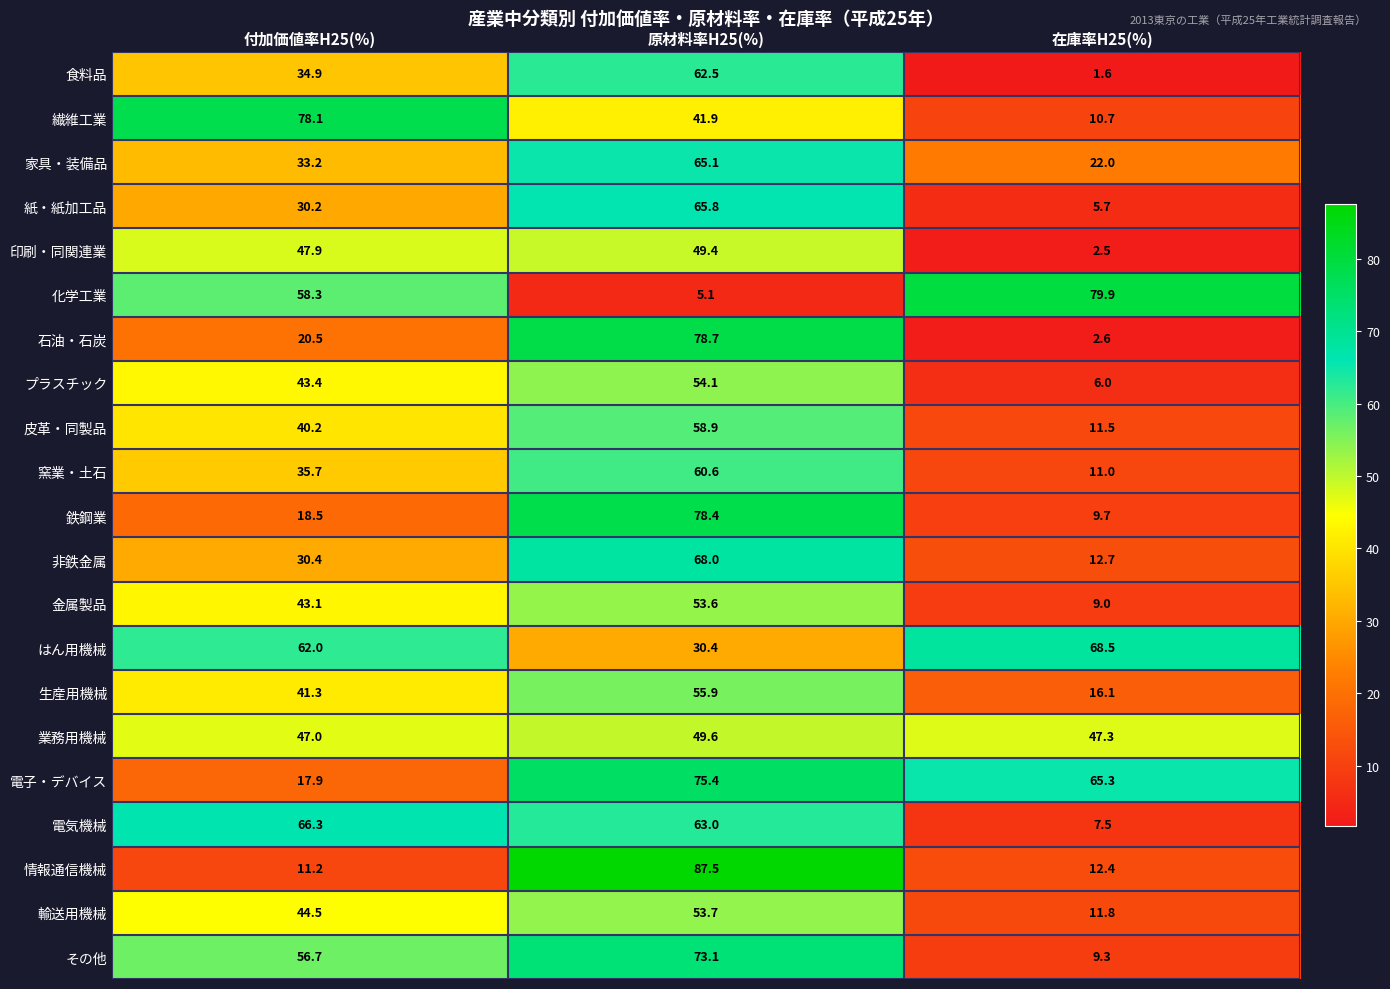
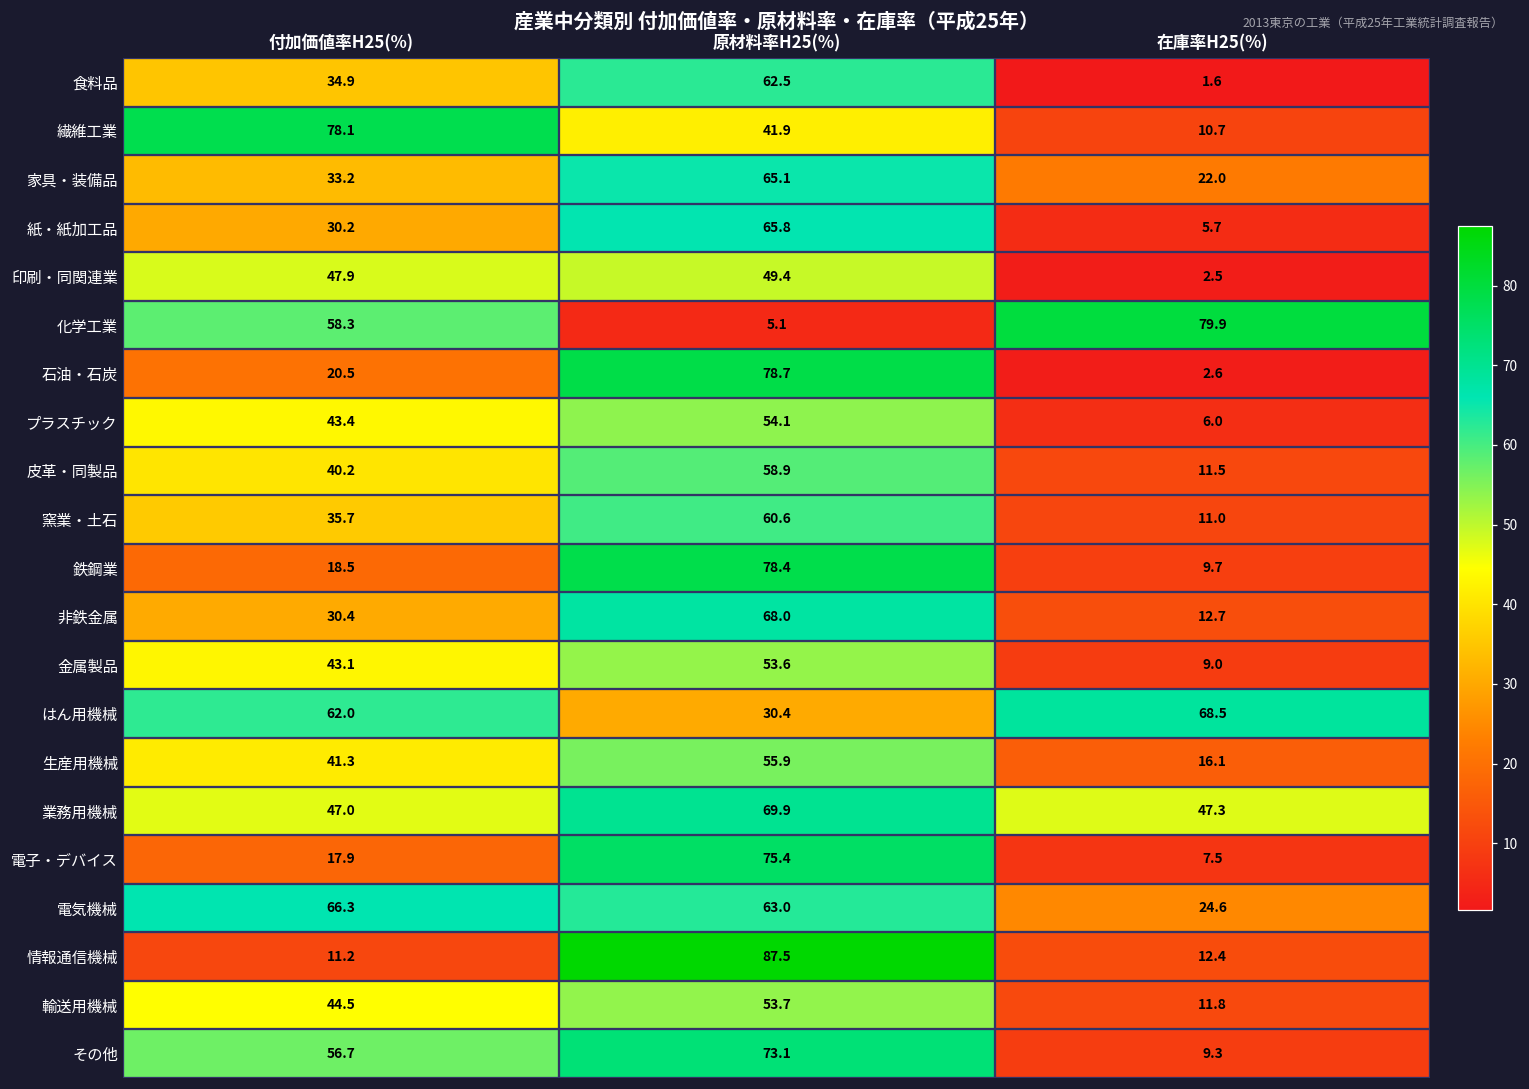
  {
    "食料品": {
      "付加価値率H25(%)": 34.9,
      "原材料率H25(%)": 62.5,
      "在庫率H25(%)": 1.6
    },
    "繊維工業": {
      "付加価値率H25(%)": 78.1,
      "原材料率H25(%)": 41.9,
      "在庫率H25(%)": 10.7
    },
    "家具・装備品": {
      "付加価値率H25(%)": 33.2,
      "原材料率H25(%)": 65.1,
      "在庫率H25(%)": 22.0
    },
    "紙・紙加工品": {
      "付加価値率H25(%)": 30.2,
      "原材料率H25(%)": 65.8,
      "在庫率H25(%)": 5.7
    },
    "印刷・同関連業": {
      "付加価値率H25(%)": 47.9,
      "原材料率H25(%)": 49.4,
      "在庫率H25(%)": 2.5
    },
    "化学工業": {
      "付加価値率H25(%)": 58.3,
      "原材料率H25(%)": 5.1,
      "在庫率H25(%)": 79.9
    },
    "石油・石炭": {
      "付加価値率H25(%)": 20.5,
      "原材料率H25(%)": 78.7,
      "在庫率H25(%)": 2.6
    },
    "プラスチック": {
      "付加価値率H25(%)": 43.4,
      "原材料率H25(%)": 54.1,
      "在庫率H25(%)": 6.0
    },
    "皮革・同製品": {
      "付加価値率H25(%)": 40.2,
      "原材料率H25(%)": 58.9,
      "在庫率H25(%)": 11.5
    },
    "窯業・土石": {
      "付加価値率H25(%)": 35.7,
      "原材料率H25(%)": 60.6,
      "在庫率H25(%)": 11.0
    },
    "鉄鋼業": {
      "付加価値率H25(%)": 18.5,
      "原材料率H25(%)": 78.4,
      "在庫率H25(%)": 9.7
    },
    "非鉄金属": {
      "付加価値率H25(%)": 30.4,
      "原材料率H25(%)": 68.0,
      "在庫率H25(%)": 12.7
    },
    "金属製品": {
      "付加価値率H25(%)": 43.1,
      "原材料率H25(%)": 53.6,
      "在庫率H25(%)": 9.0
    },
    "はん用機械": {
      "付加価値率H25(%)": 62.0,
      "原材料率H25(%)": 30.4,
      "在庫率H25(%)": 68.5
    },
    "生産用機械": {
      "付加価値率H25(%)": 41.3,
      "原材料率H25(%)": 55.9,
      "在庫率H25(%)": 16.1
    },
    "業務用機械": {
      "付加価値率H25(%)": 47.0,
-     "原材料率H25(%)": 49.6,
+     "原材料率H25(%)": 69.9,
      "在庫率H25(%)": 47.3
    },
    "電子・デバイス": {
      "付加価値率H25(%)": 17.9,
      "原材料率H25(%)": 75.4,
-     "在庫率H25(%)": 65.3
+     "在庫率H25(%)": 7.5
    },
    "電気機械": {
      "付加価値率H25(%)": 66.3,
      "原材料率H25(%)": 63.0,
-     "在庫率H25(%)": 7.5
+     "在庫率H25(%)": 24.6
    },
    "情報通信機械": {
      "付加価値率H25(%)": 11.2,
      "原材料率H25(%)": 87.5,
      "在庫率H25(%)": 12.4
    },
    "輸送用機械": {
      "付加価値率H25(%)": 44.5,
      "原材料率H25(%)": 53.7,
      "在庫率H25(%)": 11.8
    },
    "その他": {
      "付加価値率H25(%)": 56.7,
      "原材料率H25(%)": 73.1,
      "在庫率H25(%)": 9.3
    }
  }
